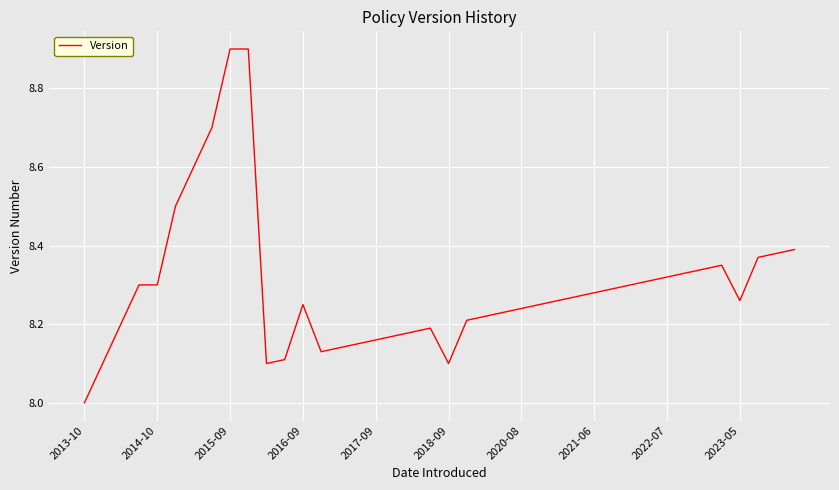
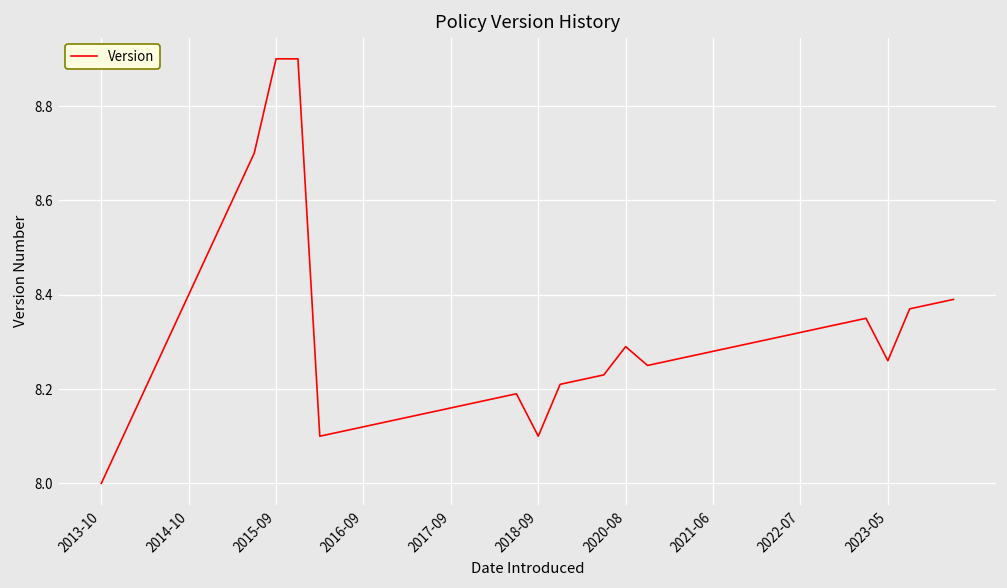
  {
    "2013-10": 8.00,
-   "2014-10": 8.3,
+   "2014-10": 8.4,
    "2015-09": 8.90,
-   "2016-09": 8.25,
+   "2016-09": 8.12,
    "2017-09": 8.16,
    "2018-09": 8.10,
-   "2020-08": 8.24,
+   "2020-08": 8.29,
    "2021-06": 8.28,
    "2022-07": 8.32,
    "2023-05": 8.26
  }
